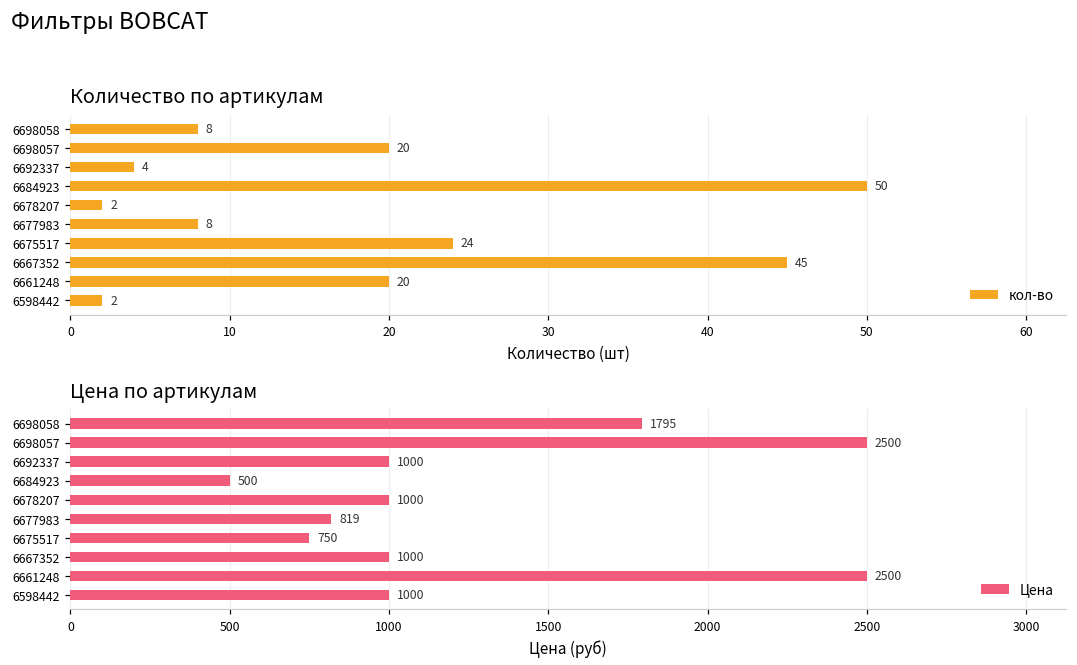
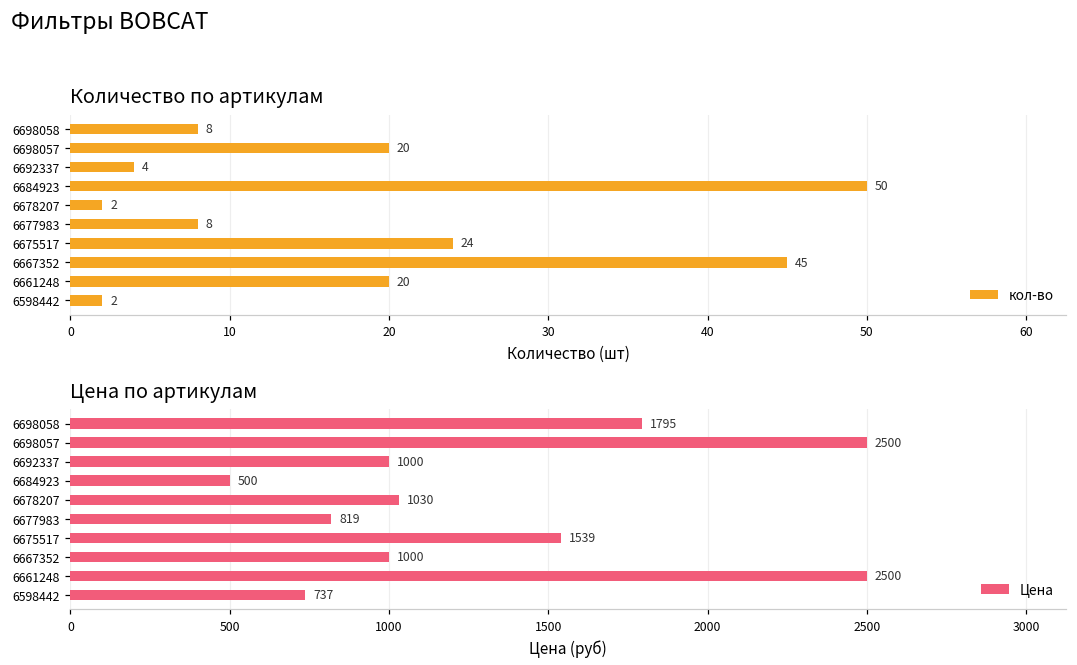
  {
    "Количество по артикулам": {
      "6698058": 8,
      "6698057": 20,
      "6692337": 4,
      "6684923": 50,
      "6678207": 2,
      "6677983": 8,
      "6675517": 24,
      "6667352": 45,
      "6661248": 20,
      "6598442": 2
    },
    "Цена по артикулам": {
      "6698058": 1795,
      "6698057": 2500,
      "6692337": 1000,
      "6684923": 500,
-     "6678207": 1000,
+     "6678207": 1030,
      "6677983": 819,
-     "6675517": 750,
+     "6675517": 1539,
      "6667352": 1000,
      "6661248": 2500,
-     "6598442": 1000
+     "6598442": 737
    }
  }
